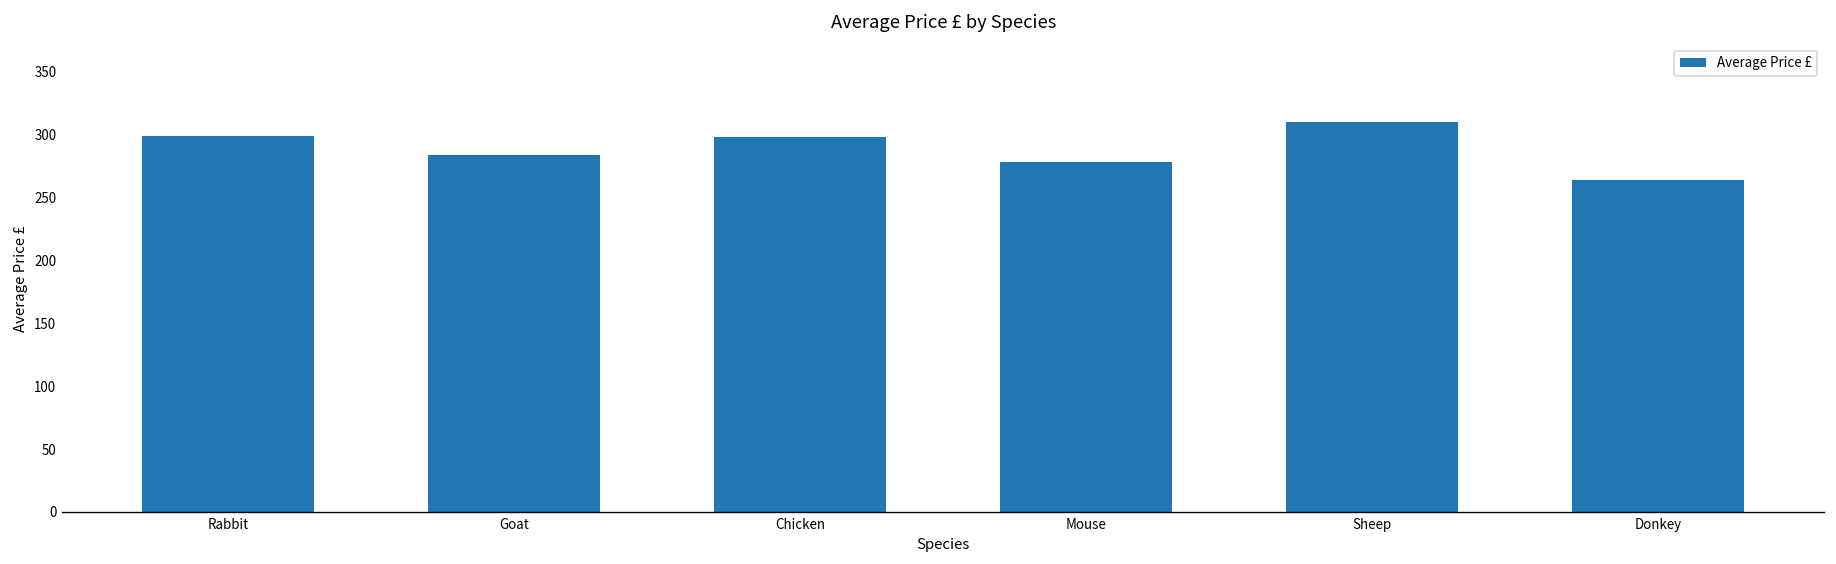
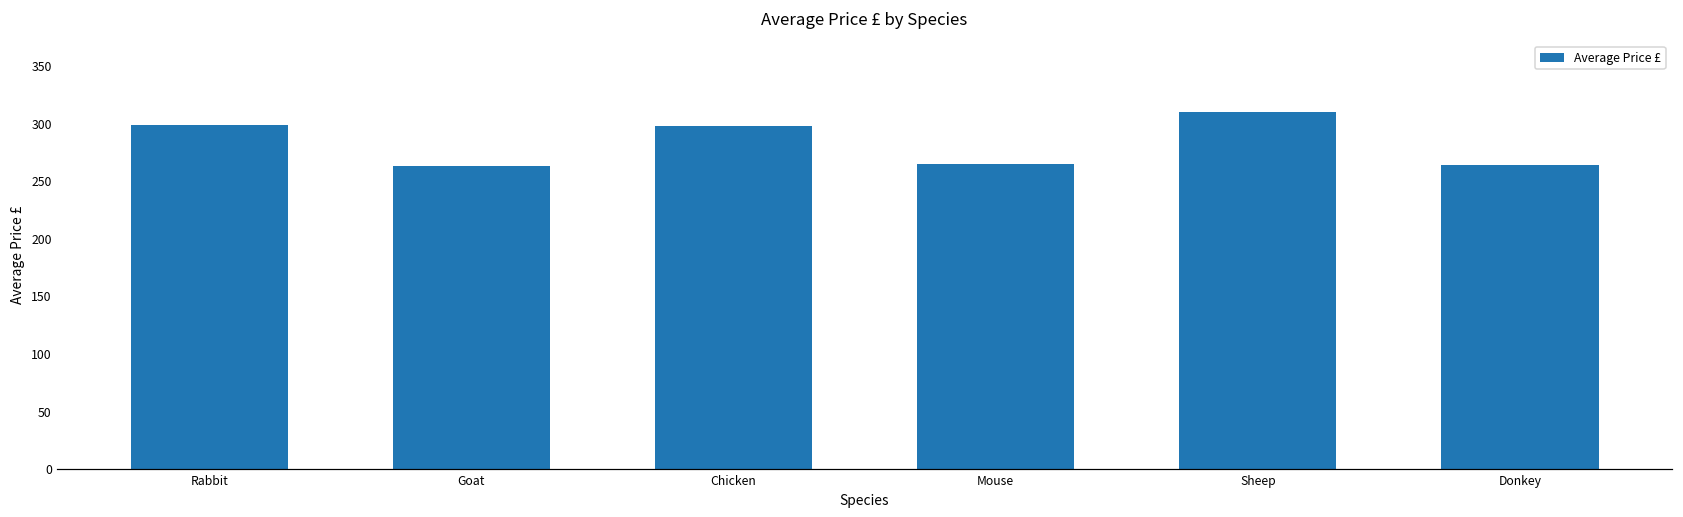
  {
    "Rabbit": 299,
-   "Goat": 284,
+   "Goat": 263,
    "Chicken": 298,
-   "Mouse": 278,
+   "Mouse": 265,
    "Sheep": 310,
    "Donkey": 264
  }
